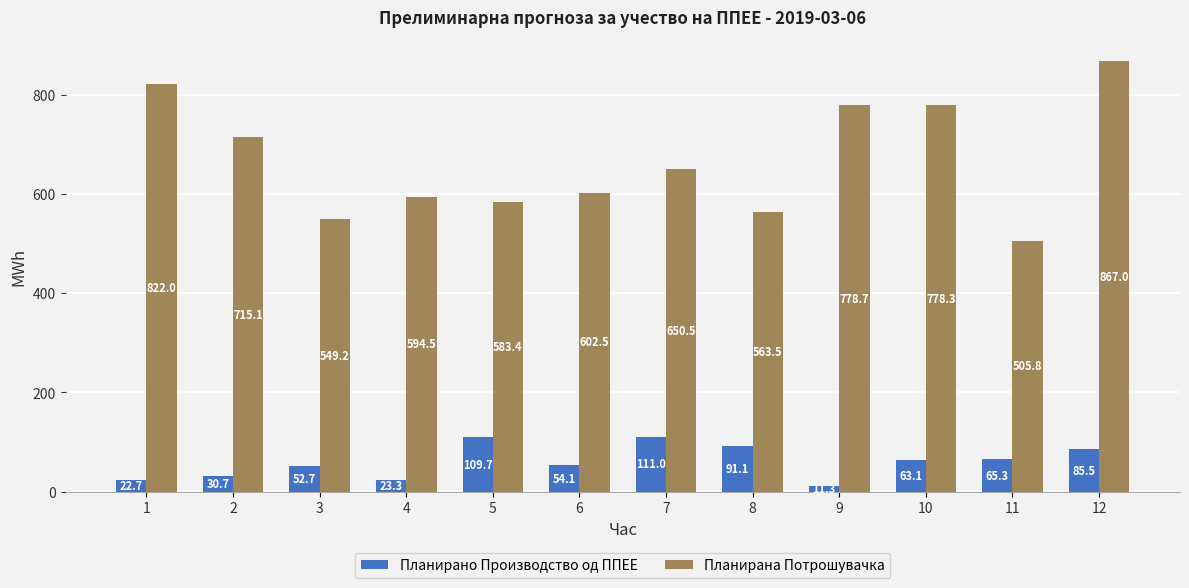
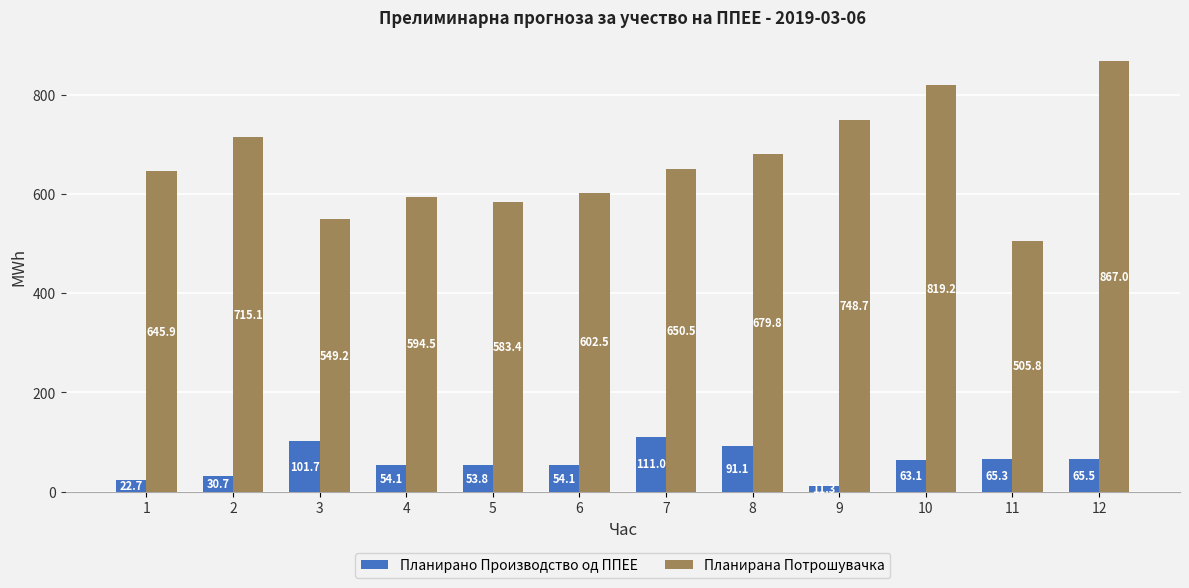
  {
    "Планирано Производство од ППЕЕ": {
      "1": 22.7,
      "2": 30.7,
-     "3": 52.7,
-     "4": 23.3,
-     "5": 109.7,
+     "3": 101.7,
+     "4": 54.1,
+     "5": 53.8,
      "6": 54.1,
      "7": 111.0,
      "8": 91.1,
      "10": 63.1,
      "11": 65.3,
-     "12": 85.5
+     "12": 65.5
    },
    "Планирана Потрошувачка": {
-     "1": 822.0,
+     "1": 645.9,
      "2": 715.1,
      "3": 549.2,
      "4": 594.5,
      "5": 583.4,
      "6": 602.5,
      "7": 650.5,
-     "8": 563.5,
-     "9": 778.7,
-     "10": 778.3,
+     "8": 679.8,
+     "9": 748.7,
+     "10": 819.2,
      "11": 505.8,
      "12": 867.0
    }
  }
